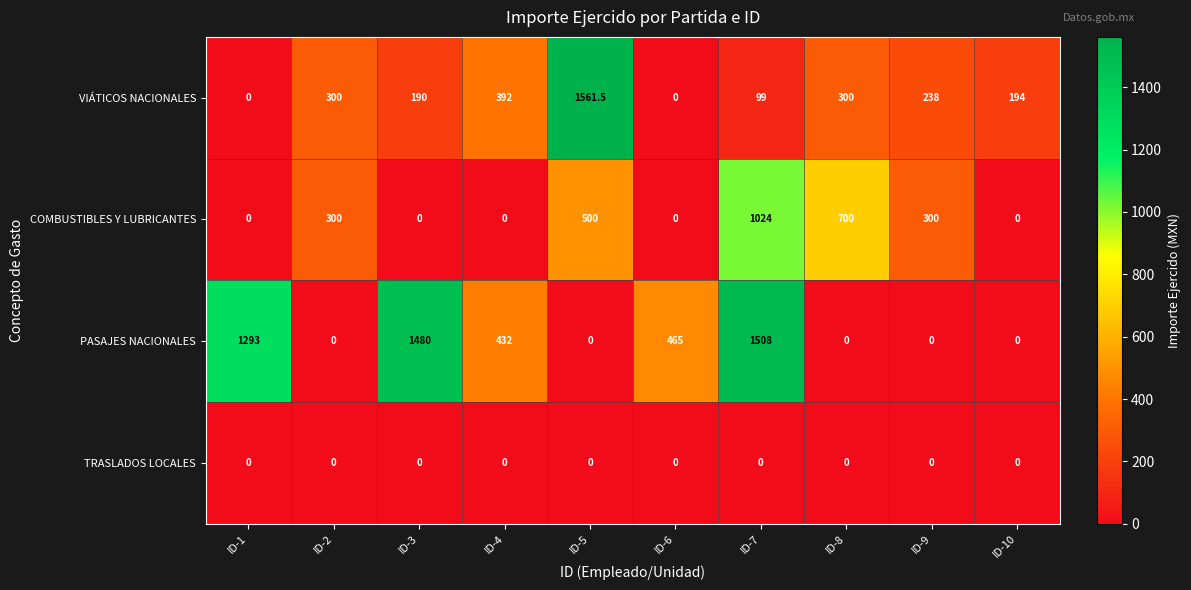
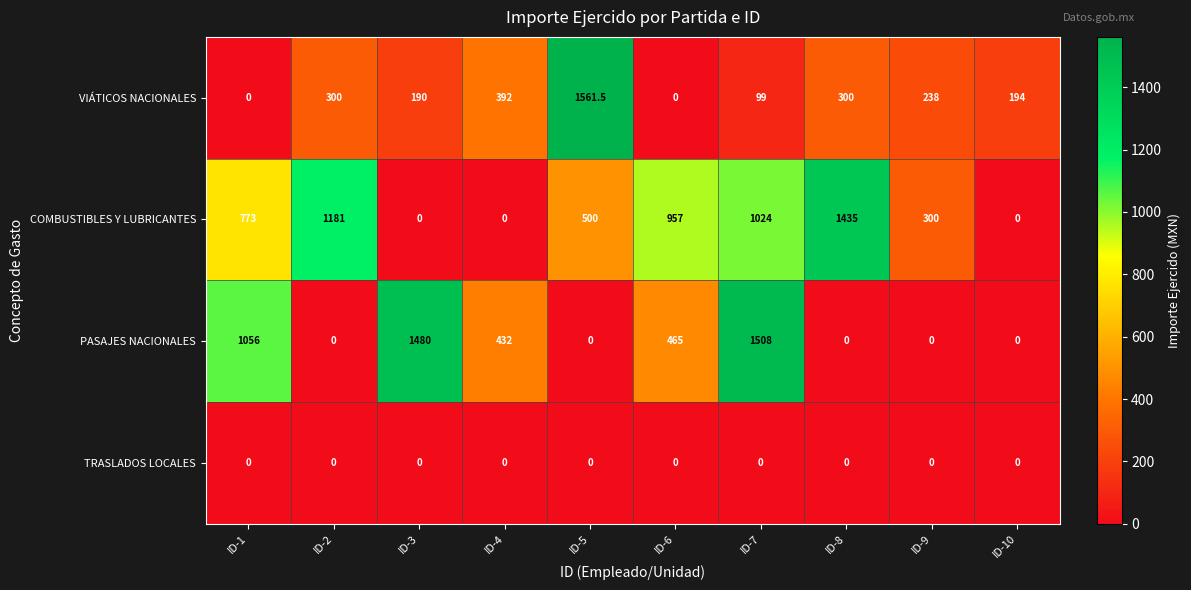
  {
    "VIÁTICOS NACIONALES": {
      "ID-1": 0,
      "ID-2": 300,
      "ID-3": 190,
      "ID-4": 392,
      "ID-5": 1561.5,
      "ID-6": 0,
      "ID-7": 99,
      "ID-8": 300,
      "ID-9": 238,
      "ID-10": 194
    },
    "COMBUSTIBLES Y LUBRICANTES": {
-     "ID-1": 0,
-     "ID-2": 300,
+     "ID-1": 773,
+     "ID-2": 1181,
      "ID-3": 0,
      "ID-4": 0,
      "ID-5": 500,
-     "ID-6": 0,
+     "ID-6": 957,
      "ID-7": 1024,
-     "ID-8": 700,
+     "ID-8": 1435,
      "ID-9": 300,
      "ID-10": 0
    },
    "PASAJES NACIONALES": {
-     "ID-1": 1293,
+     "ID-1": 1056,
      "ID-2": 0,
      "ID-3": 1480,
      "ID-4": 432,
      "ID-5": 0,
      "ID-6": 465,
      "ID-7": 1508,
      "ID-8": 0,
      "ID-9": 0,
      "ID-10": 0
    },
    "TRASLADOS LOCALES": {
      "ID-1": 0,
      "ID-2": 0,
      "ID-3": 0,
      "ID-4": 0,
      "ID-5": 0,
      "ID-6": 0,
      "ID-7": 0,
      "ID-8": 0,
      "ID-9": 0,
      "ID-10": 0
    }
  }
